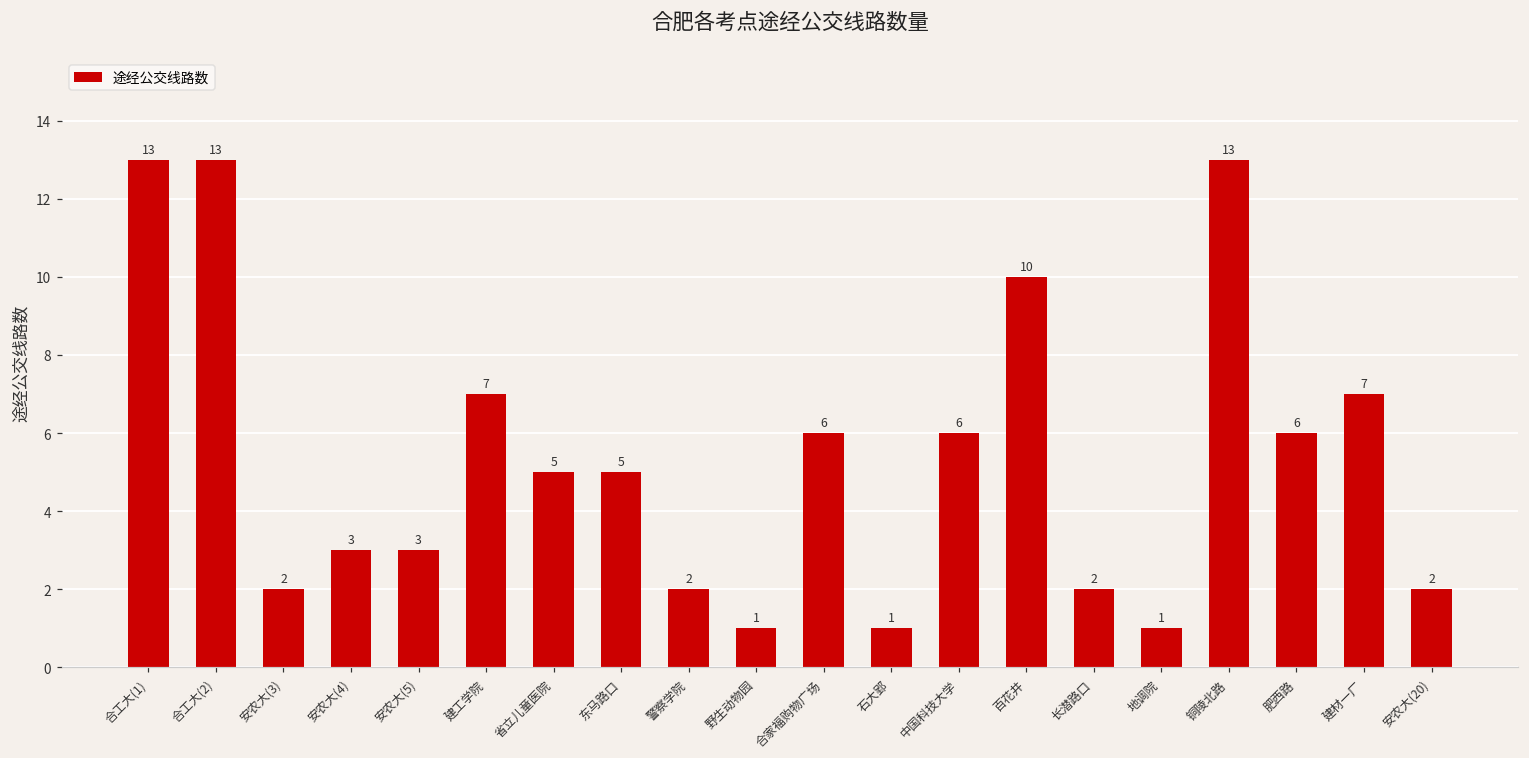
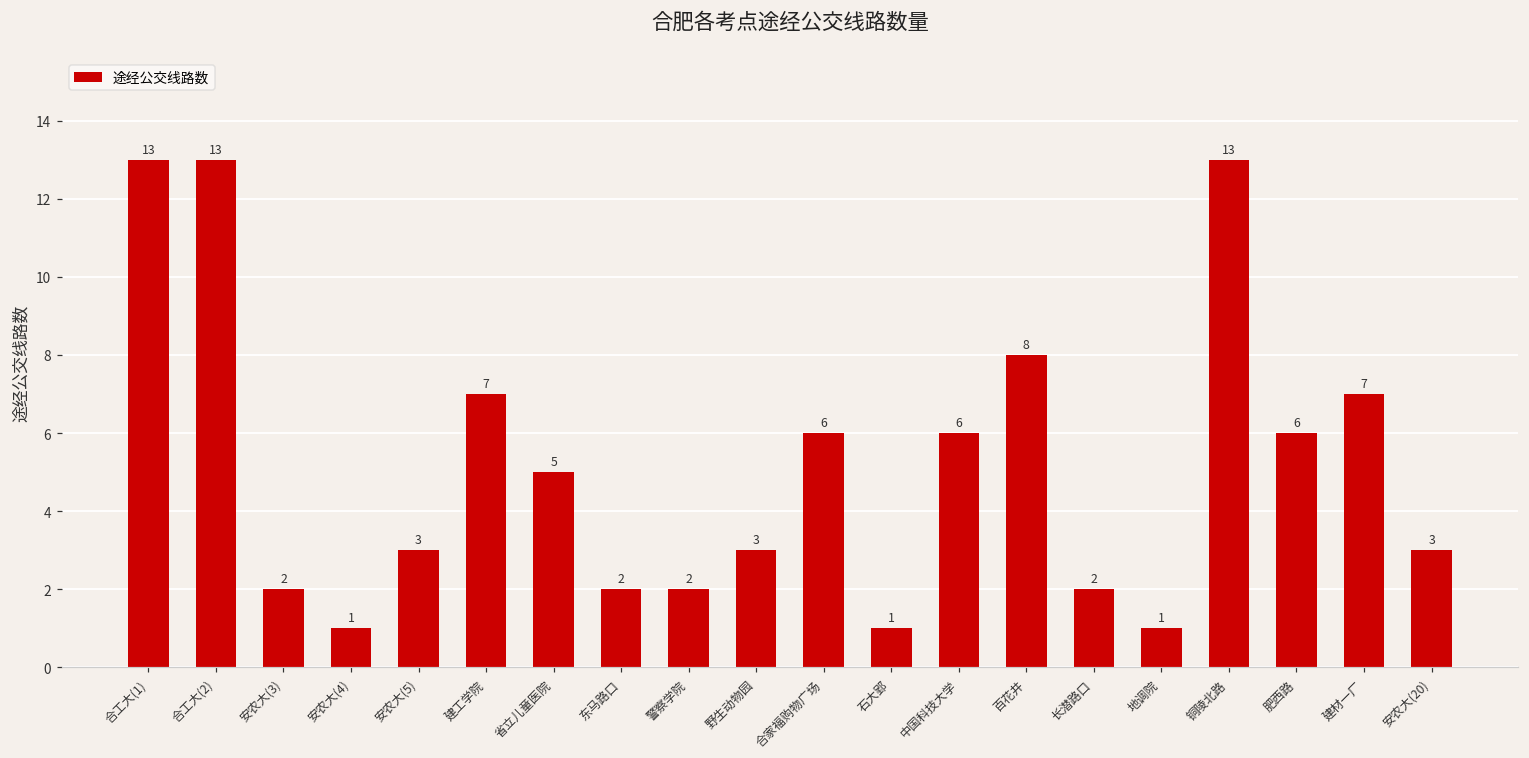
  {
    "合工大(1)": 13,
    "合工大(2)": 13,
    "安农大(3)": 2,
-   "安农大(4)": 3,
+   "安农大(4)": 1,
    "安农大(5)": 3,
    "建工学院": 7,
    "省立儿童医院": 5,
-   "东马路口": 5,
+   "东马路口": 2,
    "警察学院": 2,
-   "野生动物园": 1,
+   "野生动物园": 3,
    "合家福购物广场": 6,
    "石大郢": 1,
    "中国科技大学": 6,
-   "百花井": 10,
+   "百花井": 8,
    "长潜路口": 2,
    "地调院": 1,
    "铜陵北路": 13,
    "肥西路": 6,
    "建材一厂": 7,
-   "安农大(20)": 2
+   "安农大(20)": 3
  }
